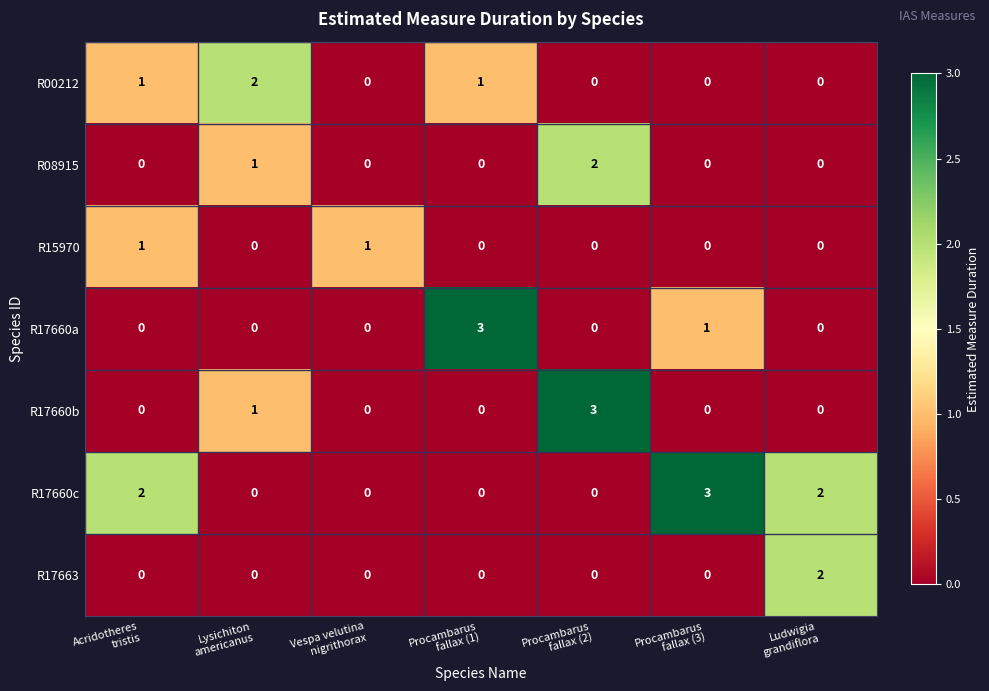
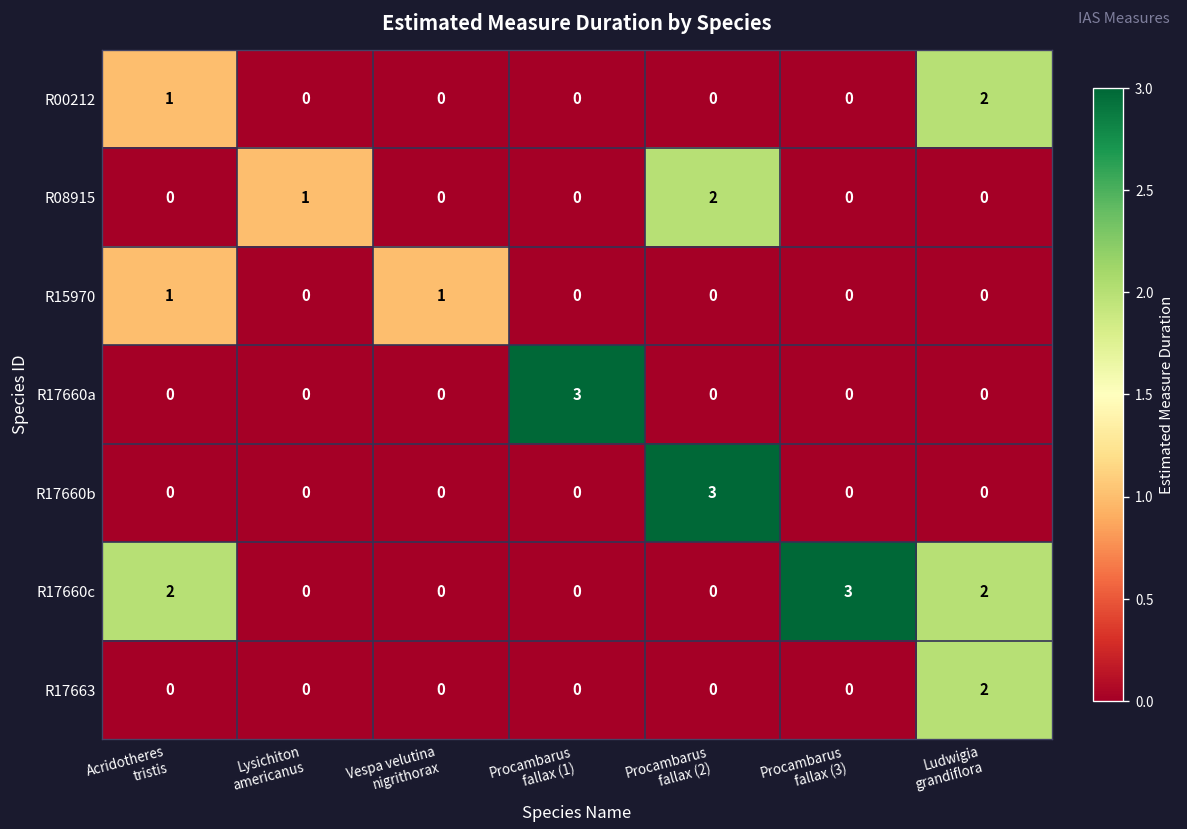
  {
    "R00212": {
      "Acridotheres tristis": 1,
-     "Lysichiton americanus": 2,
+     "Lysichiton americanus": 0,
      "Vespa velutina nigrithorax": 0,
-     "Procambarus fallax (1)": 1,
+     "Procambarus fallax (1)": 0,
      "Procambarus fallax (2)": 0,
      "Procambarus fallax (3)": 0,
-     "Ludwigia grandiflora": 0
+     "Ludwigia grandiflora": 2
    },
    "R08915": {
      "Acridotheres tristis": 0,
      "Lysichiton americanus": 1,
      "Vespa velutina nigrithorax": 0,
      "Procambarus fallax (1)": 0,
      "Procambarus fallax (2)": 2,
      "Procambarus fallax (3)": 0,
      "Ludwigia grandiflora": 0
    },
    "R15970": {
      "Acridotheres tristis": 1,
      "Lysichiton americanus": 0,
      "Vespa velutina nigrithorax": 1,
      "Procambarus fallax (1)": 0,
      "Procambarus fallax (2)": 0,
      "Procambarus fallax (3)": 0,
      "Ludwigia grandiflora": 0
    },
    "R17660a": {
      "Acridotheres tristis": 0,
      "Lysichiton americanus": 0,
      "Vespa velutina nigrithorax": 0,
      "Procambarus fallax (1)": 3,
      "Procambarus fallax (2)": 0,
-     "Procambarus fallax (3)": 1,
+     "Procambarus fallax (3)": 0,
      "Ludwigia grandiflora": 0
    },
    "R17660b": {
      "Acridotheres tristis": 0,
-     "Lysichiton americanus": 1,
+     "Lysichiton americanus": 0,
      "Vespa velutina nigrithorax": 0,
      "Procambarus fallax (1)": 0,
      "Procambarus fallax (2)": 3,
      "Procambarus fallax (3)": 0,
      "Ludwigia grandiflora": 0
    },
    "R17660c": {
      "Acridotheres tristis": 2,
      "Lysichiton americanus": 0,
      "Vespa velutina nigrithorax": 0,
      "Procambarus fallax (1)": 0,
      "Procambarus fallax (2)": 0,
      "Procambarus fallax (3)": 3,
      "Ludwigia grandiflora": 2
    },
    "R17663": {
      "Acridotheres tristis": 0,
      "Lysichiton americanus": 0,
      "Vespa velutina nigrithorax": 0,
      "Procambarus fallax (1)": 0,
      "Procambarus fallax (2)": 0,
      "Procambarus fallax (3)": 0,
      "Ludwigia grandiflora": 2
    }
  }
